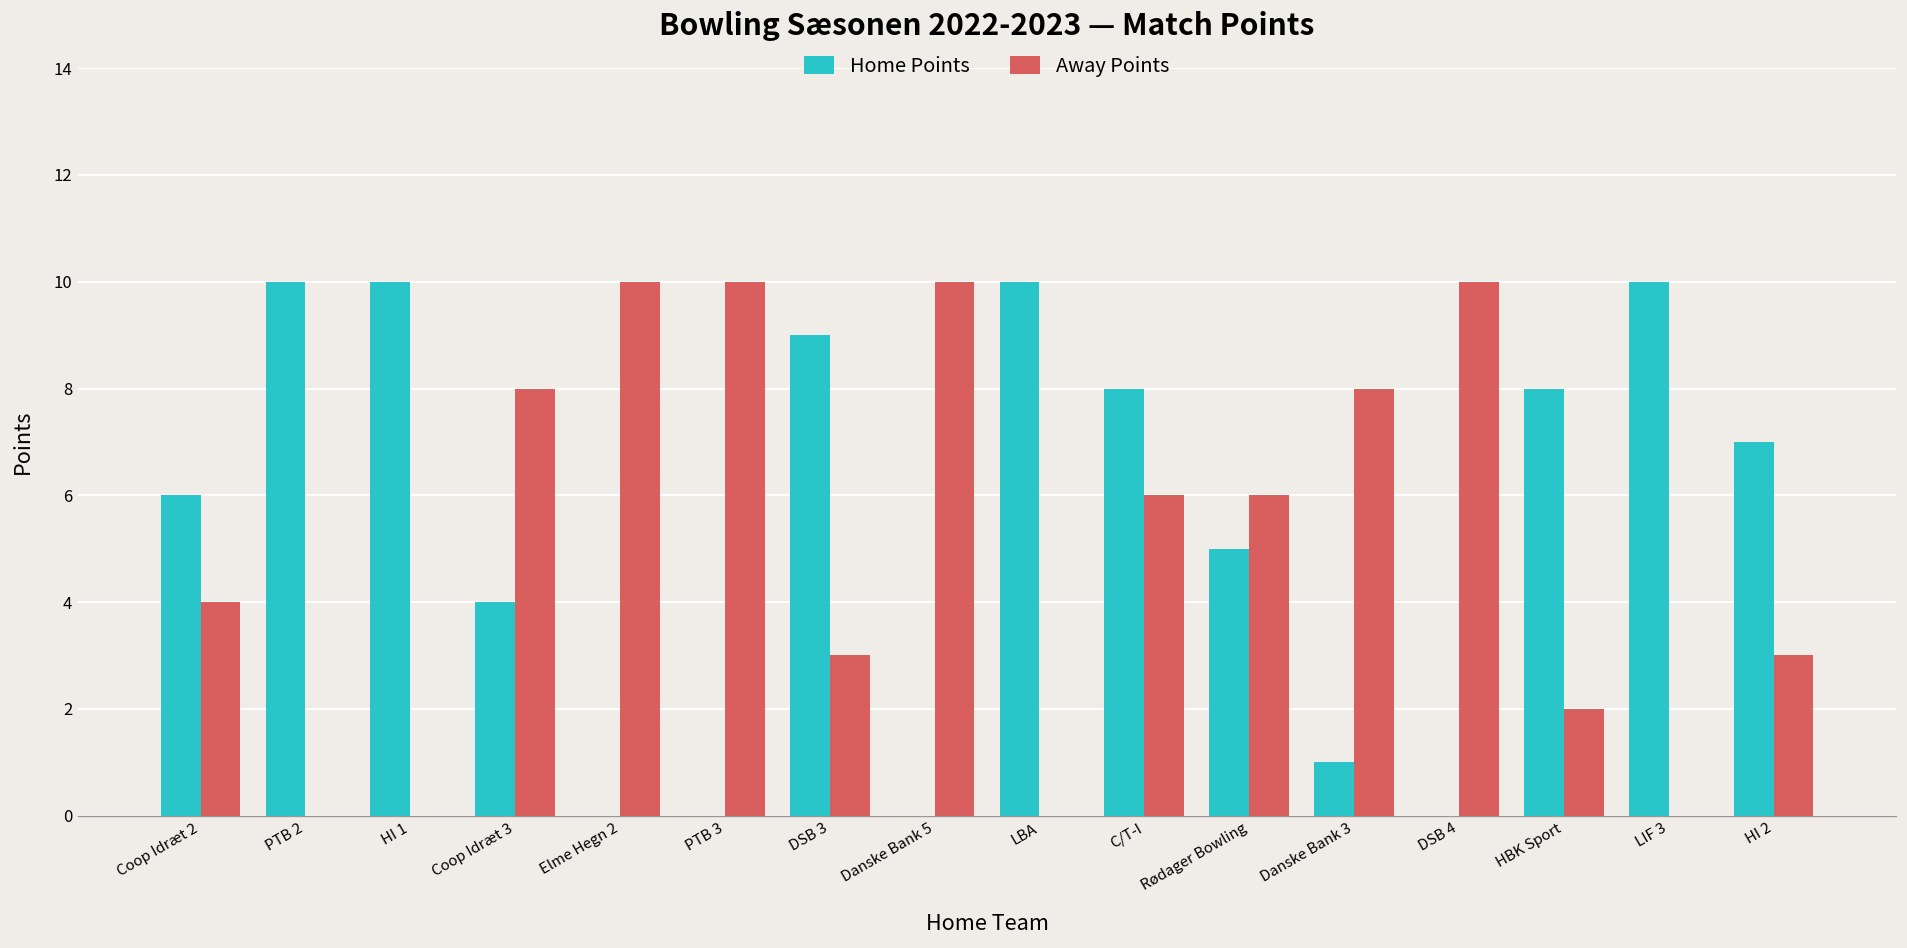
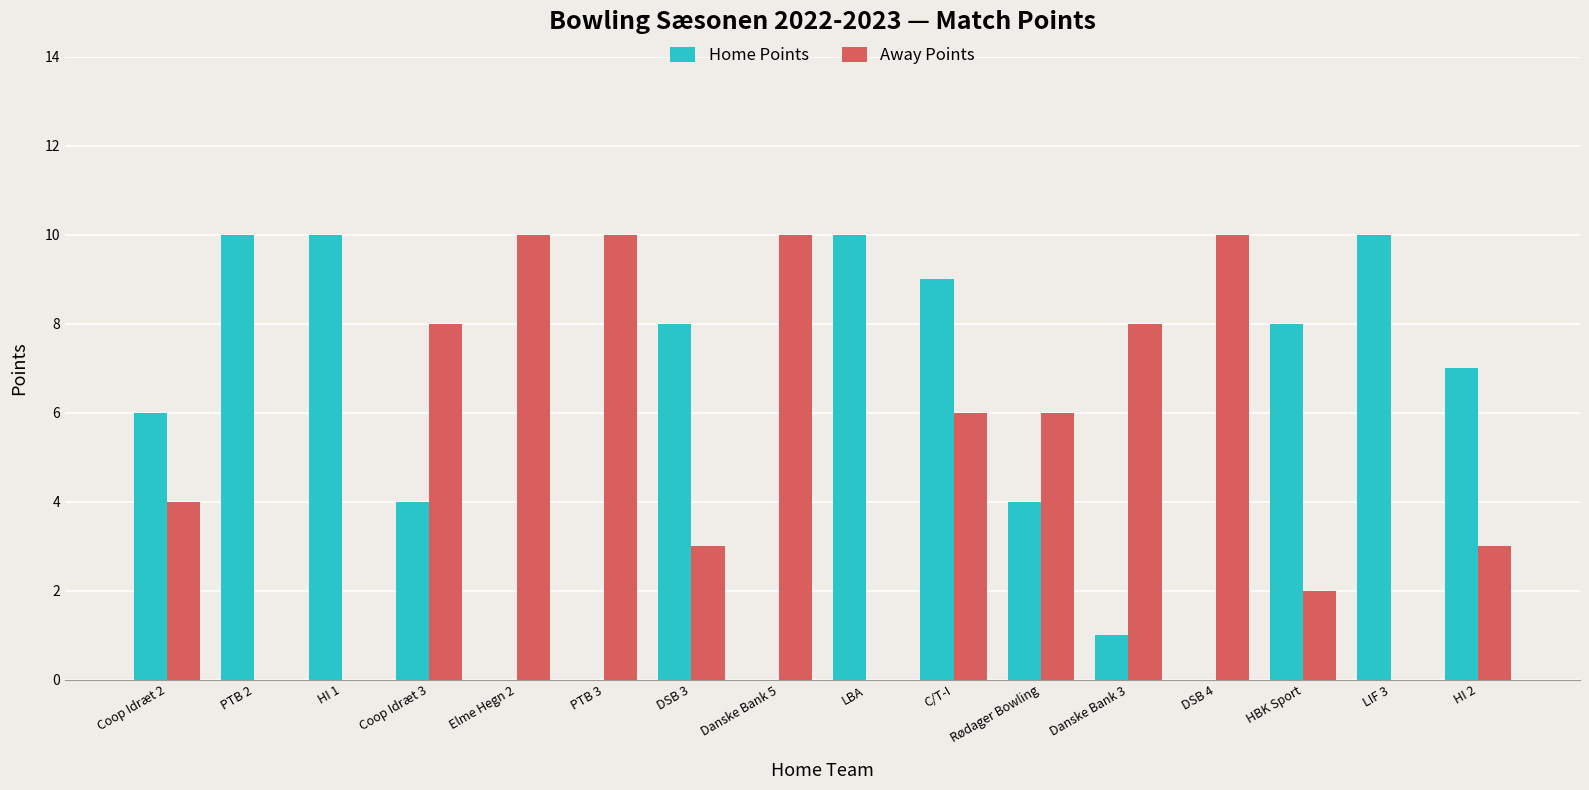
  {
    "Home Points": {
      "Coop Idræt 2": 6,
      "PTB 2": 10,
      "HI 1": 10,
      "Coop Idræt 3": 4,
      "Elme Hegn 2": 0,
      "PTB 3": 0,
-     "DSB 3": 9,
+     "DSB 3": 8,
      "Danske Bank 5": 0,
      "LBA": 10,
-     "C/T-I": 8,
-     "Rødager Bowling": 5,
+     "C/T-I": 9,
+     "Rødager Bowling": 4,
      "Danske Bank 3": 1,
      "DSB 4": 0,
      "HBK Sport": 8,
      "LIF 3": 10,
      "HI 2": 7
    },
    "Away Points": {
      "Coop Idræt 2": 4,
      "PTB 2": 0,
      "HI 1": 0,
      "Coop Idræt 3": 8,
      "Elme Hegn 2": 10,
      "PTB 3": 10,
      "DSB 3": 3,
      "Danske Bank 5": 10,
      "LBA": 0,
      "C/T-I": 6,
      "Rødager Bowling": 6,
      "Danske Bank 3": 8,
      "DSB 4": 10,
      "HBK Sport": 2,
      "LIF 3": 0,
      "HI 2": 3
    }
  }
